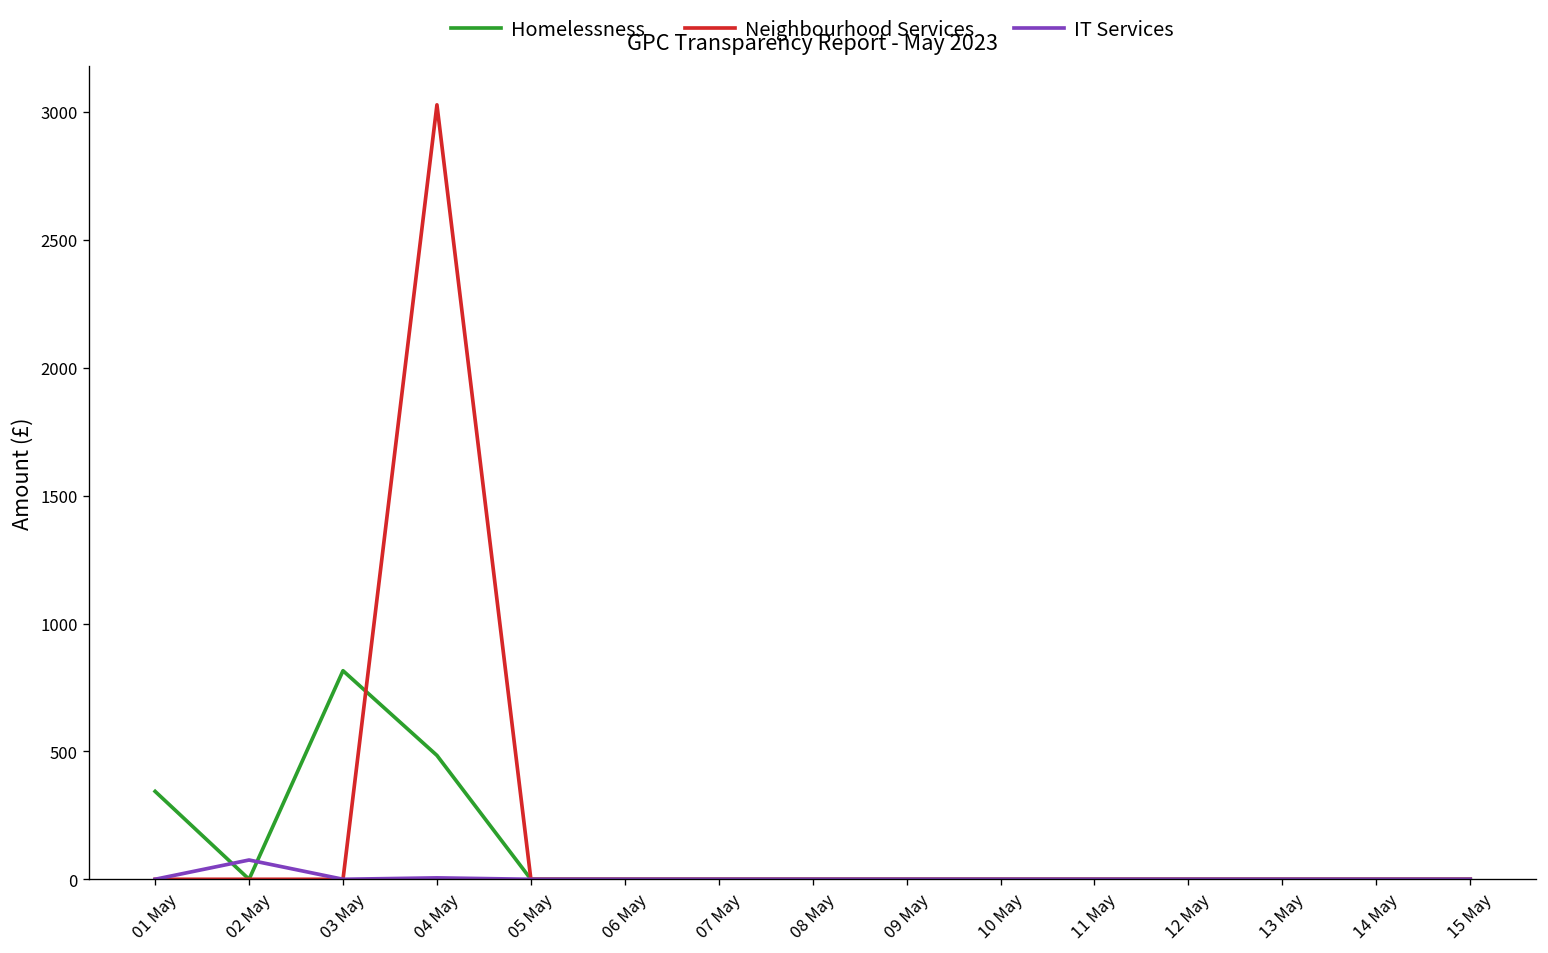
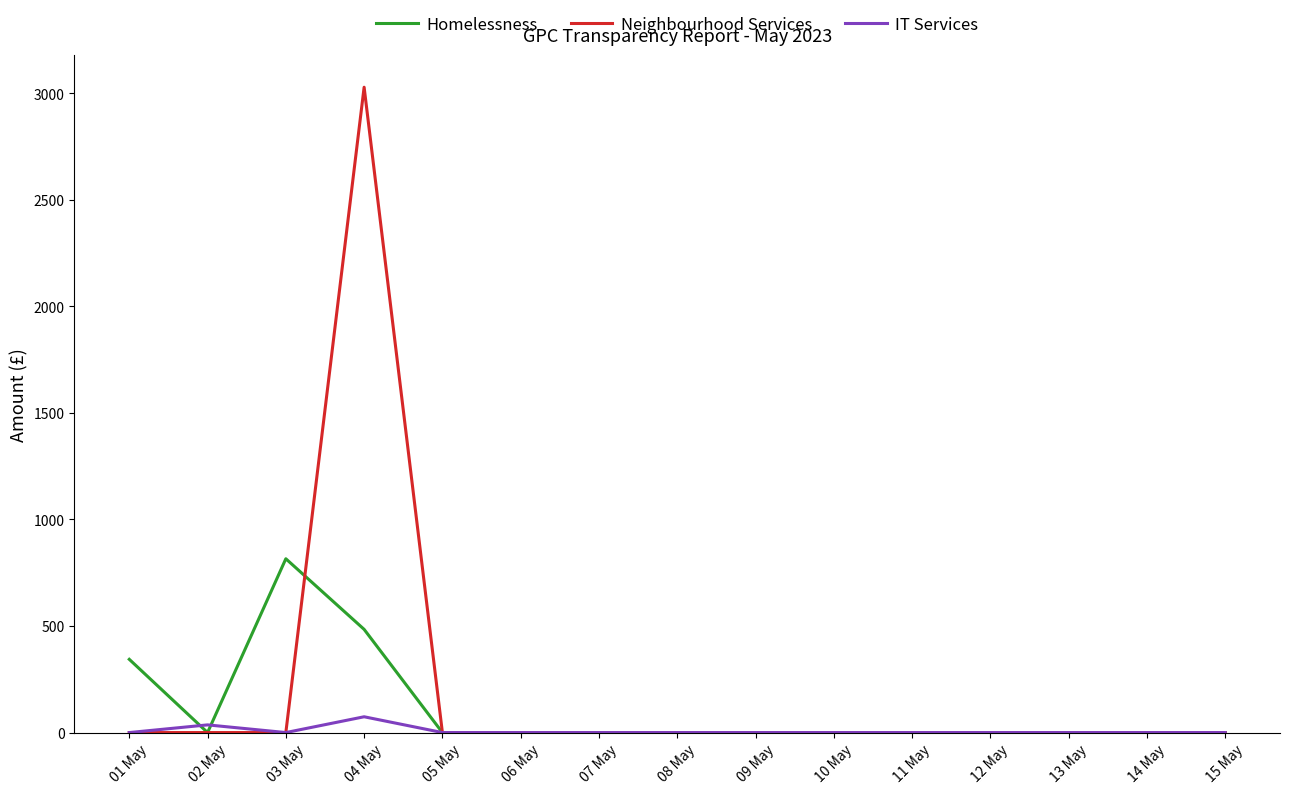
  {
    "Homelessness": {
      "01 May": 340,
      "03 May": 820,
      "04 May": 480
    },
    "Neighbourhood Services": {
      "04 May": 3030
    },
    "IT Services": {
-     "02 May": 80,
-     "04 May": 10
+     "02 May": 40,
+     "04 May": 70
    }
  }
